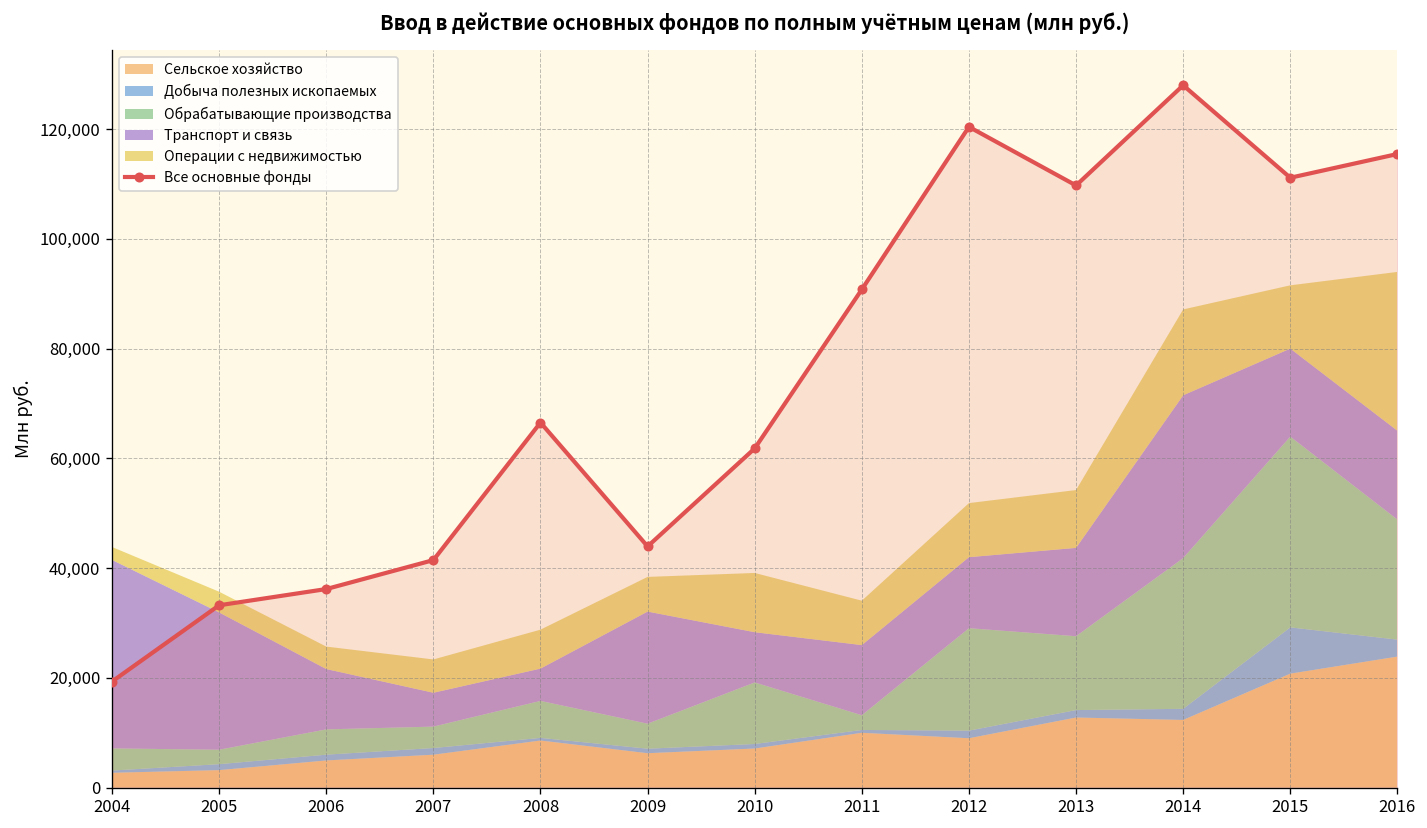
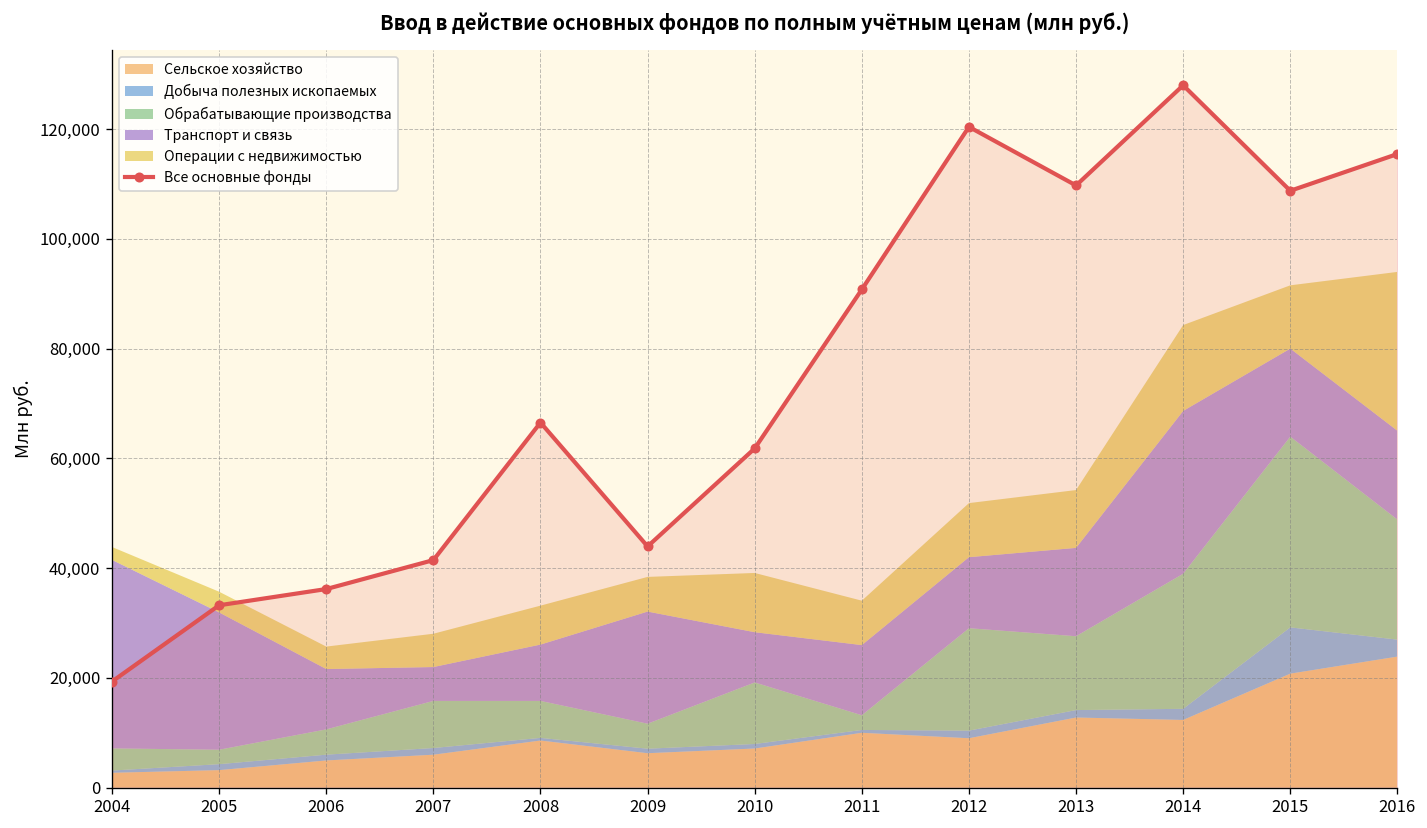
  {
    "Все основные фонды": {
      "2004": "19,000",
      "2005": "33,000",
      "2006": "36,000",
      "2007": "41,000",
      "2008": "67,000",
      "2009": "44,000",
      "2010": "62,000",
      "2011": "91,000",
      "2012": "120,000",
      "2013": "110,000",
      "2014": "128,000",
-     "2015": "111,000",
+     "2015": "109,000",
      "2016": "115,000"
    },
    "Добыча полезных ископаемых": {
      "2005": "1,000",
      "2006": "1,000",
      "2007": "1,000",
      "2009": "1,000",
      "2010": "1,000",
      "2012": "1,000",
      "2013": "1,000",
      "2014": "2,000",
      "2015": "8,000",
      "2016": "3,000"
    },
    "Обрабатывающие производства": {
      "2004": "4,000",
      "2005": "3,000",
      "2006": "5,000",
-     "2007": "4,000",
+     "2007": "9,000",
      "2008": "7,000",
      "2009": "5,000",
      "2010": "11,000",
      "2011": "3,000",
      "2012": "19,000",
      "2013": "13,000",
-     "2014": "27,000",
+     "2014": "25,000",
      "2015": "35,000",
      "2016": "22,000"
    },
    "Транспорт и связь": {
      "2004": "34,000",
      "2005": "25,000",
      "2006": "11,000",
      "2007": "6,000",
-     "2008": "6,000",
+     "2008": "10,000",
      "2009": "20,000",
      "2010": "9,000",
      "2011": "13,000",
      "2012": "13,000",
      "2013": "16,000",
      "2014": "30,000",
      "2015": "16,000",
      "2016": "16,000"
    }
  }
